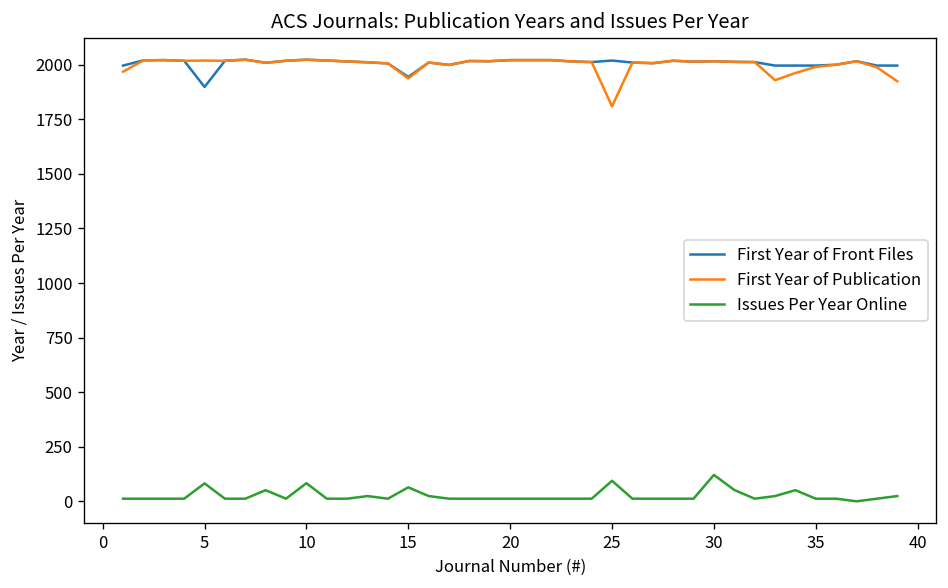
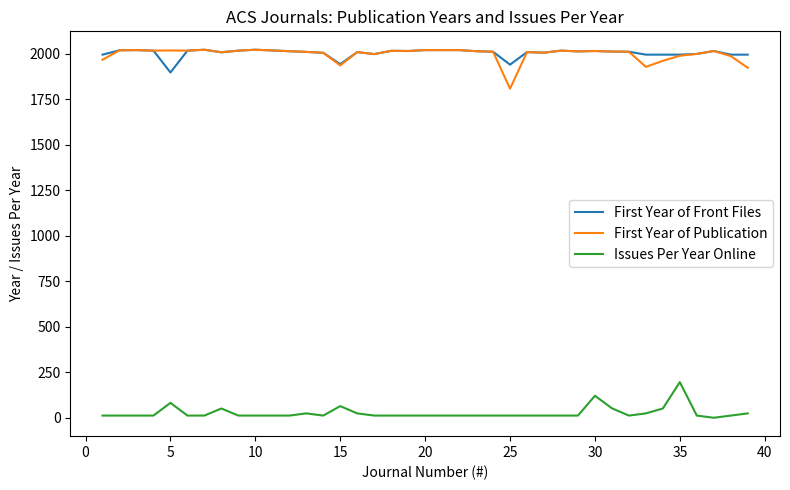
  {
    "First Year of Front Files": {
      "5": 1900,
-     "25": 2020
+     "25": 1940
    },
    "First Year of Publication": {
      "5": 2020,
      "25": 1810
    },
    "Issues Per Year Online": {
      "5": 80,
-     "10": 80,
+     "10": 10,
      "15": 60,
      "20": 10,
-     "25": 90,
+     "25": 10,
      "30": 120,
-     "35": 10
+     "35": 200
    }
  }
